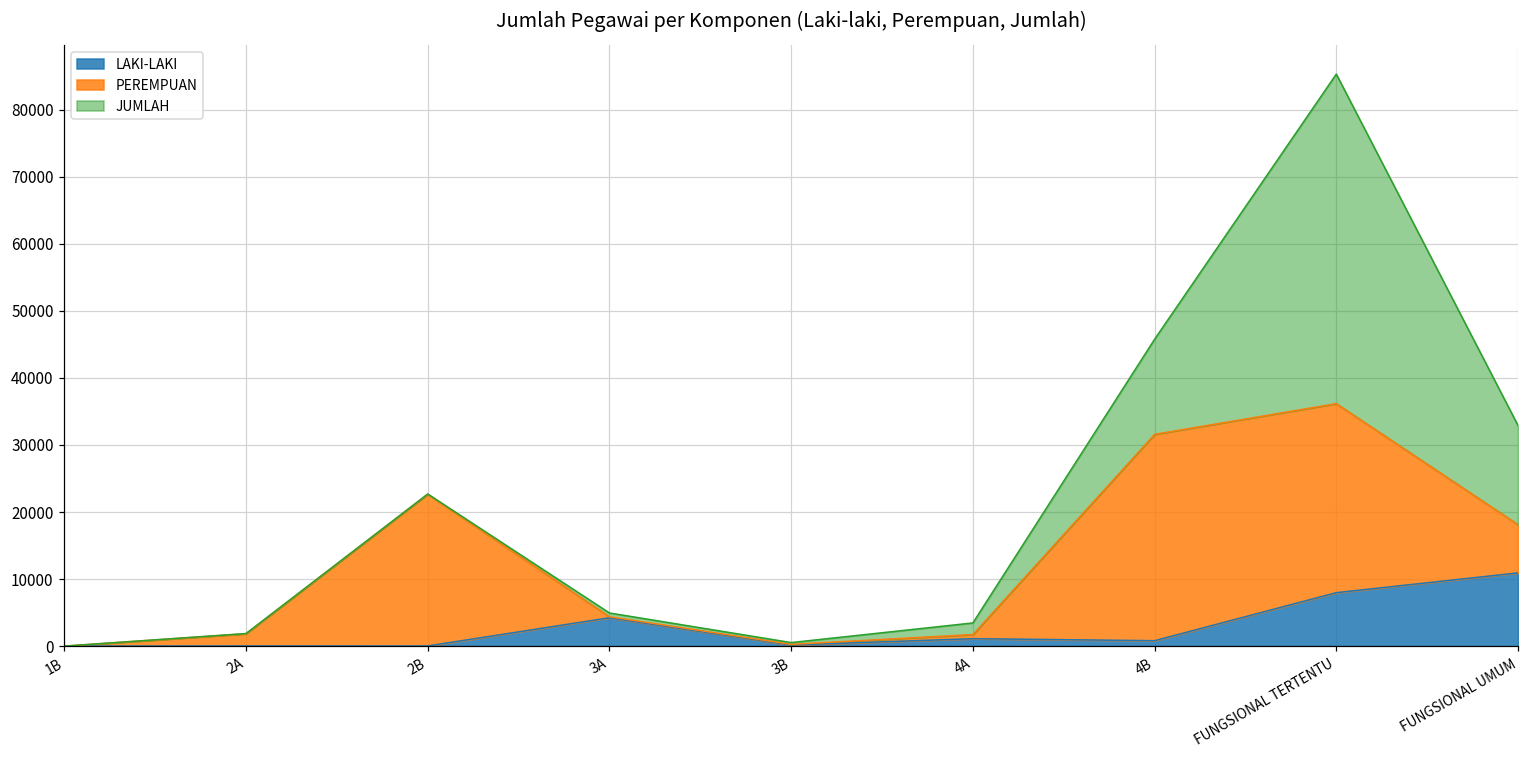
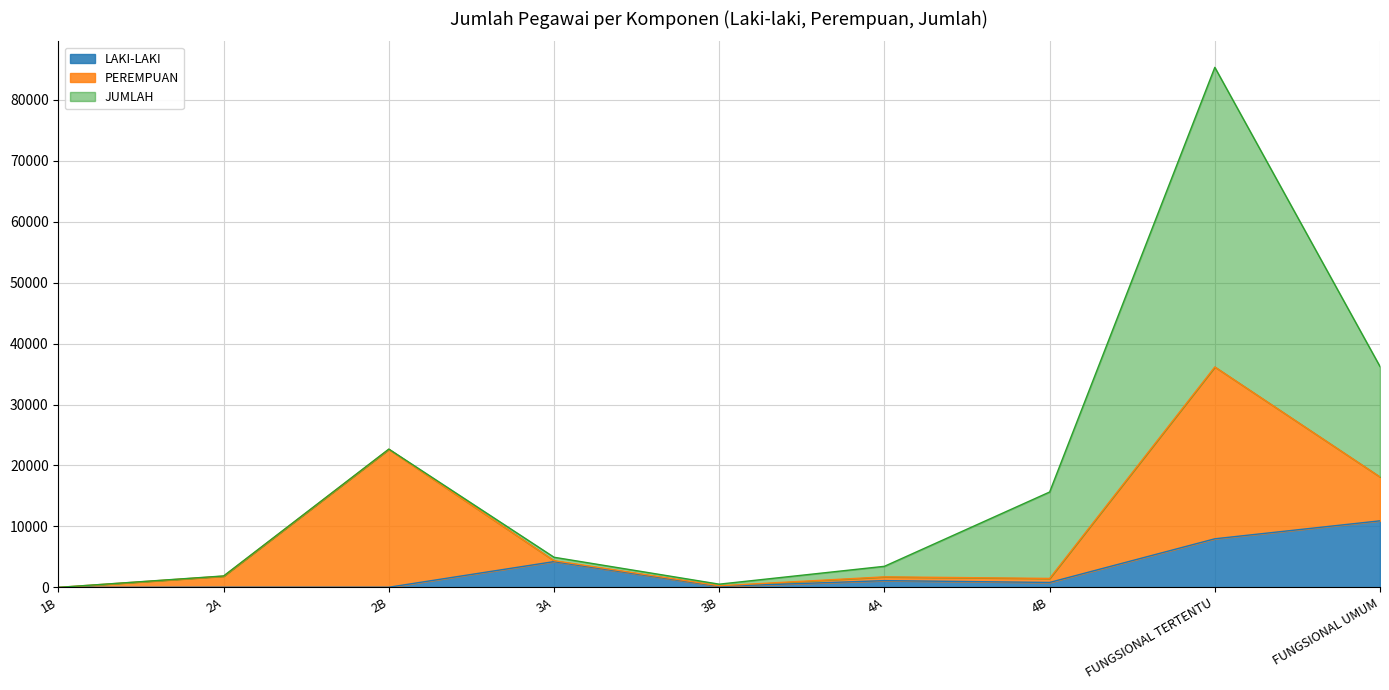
  {
    "LAKI-LAKI": {
      "2A": 0,
      "2B": 0,
      "4A": 1000,
      "4B": 1000,
      "FUNGSIONAL TERTENTU": 8000,
      "FUNGSIONAL UMUM": 11000
    },
    "PEREMPUAN": {
      "4A": 1000,
-     "4B": 31000,
+     "4B": 1000,
      "FUNGSIONAL TERTENTU": 28000,
      "FUNGSIONAL UMUM": 7000
    },
    "JUMLAH": {
      "3A": 1000,
      "4A": 2000,
      "4B": 14000,
      "FUNGSIONAL TERTENTU": 49000,
-     "FUNGSIONAL UMUM": 15000
+     "FUNGSIONAL UMUM": 18000
    }
  }
